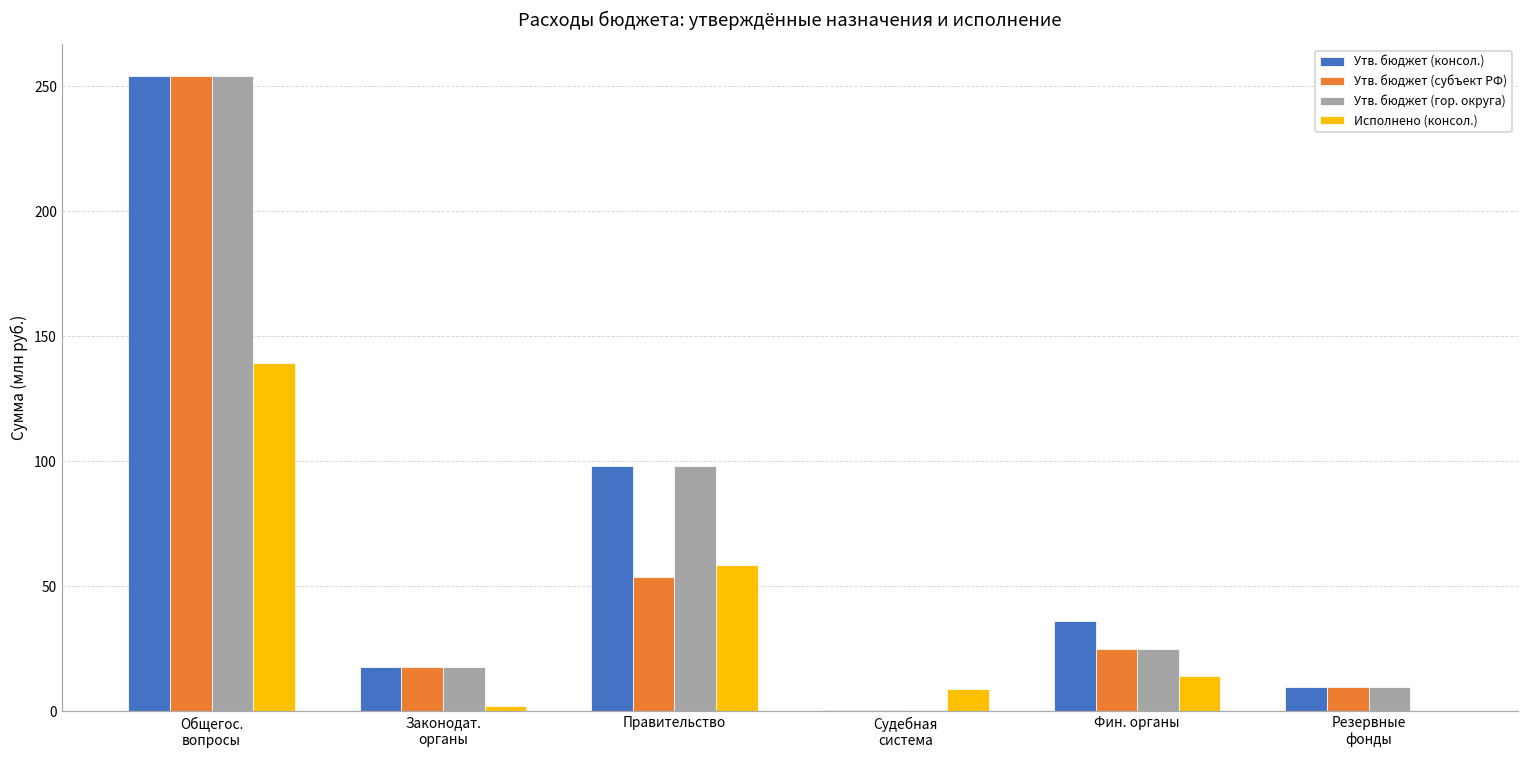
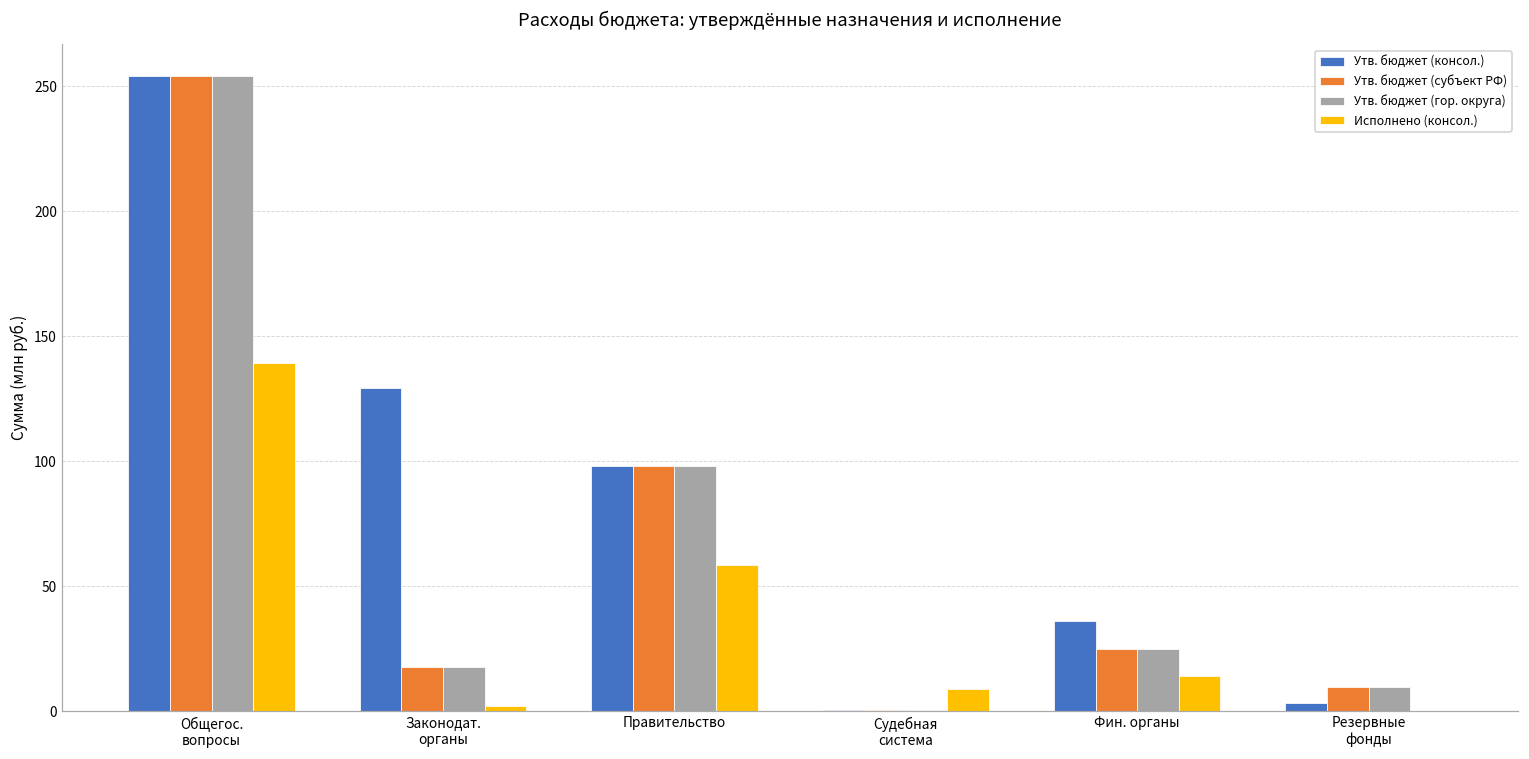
  {
    "Утв. бюджет (консол.)": {
      "Общегос. вопросы": 254,
-     "Законодат. органы": 18,
+     "Законодат. органы": 129,
      "Правительство": 98,
      "Фин. органы": 36,
-     "Резервные фонды": 10
+     "Резервные фонды": 3
    },
    "Утв. бюджет (субъект РФ)": {
      "Общегос. вопросы": 254,
      "Законодат. органы": 18,
-     "Правительство": 54,
+     "Правительство": 98,
      "Фин. органы": 25,
      "Резервные фонды": 10
    },
    "Утв. бюджет (гор. округа)": {
      "Общегос. вопросы": 254,
      "Законодат. органы": 18,
      "Правительство": 98,
      "Фин. органы": 25,
      "Резервные фонды": 10
    },
    "Исполнено (консол.)": {
      "Общегос. вопросы": 139,
      "Законодат. органы": 2,
      "Правительство": 59,
      "Судебная система": 9,
      "Фин. органы": 14,
      "Резервные фонды": 0
    }
  }
